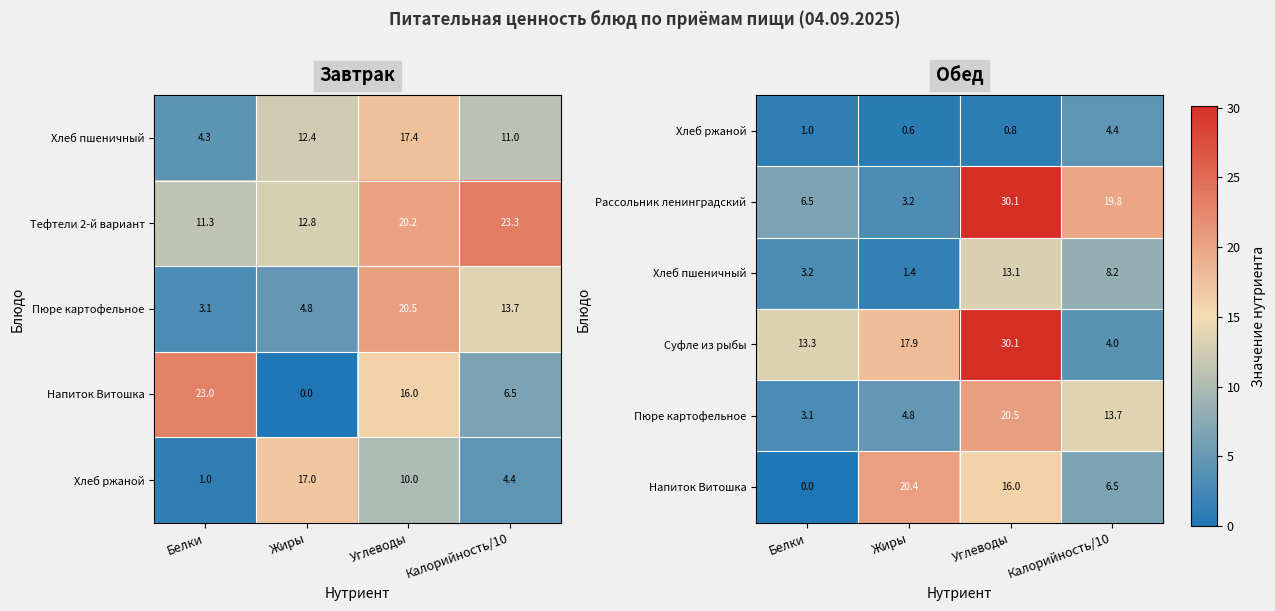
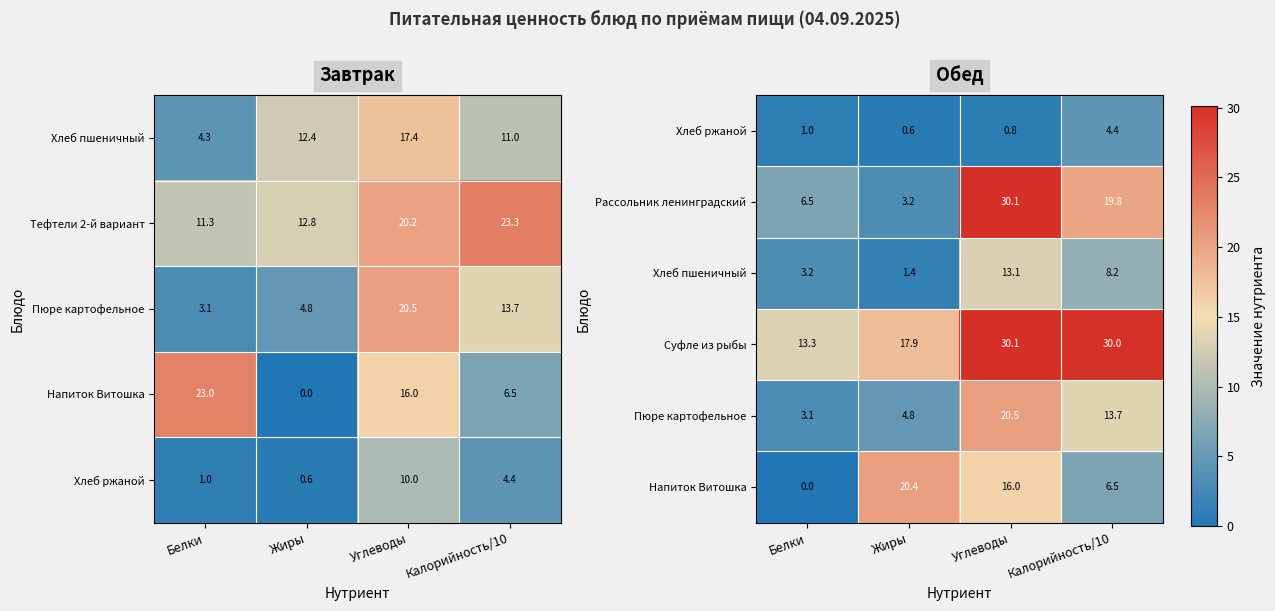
  {
    "Завтрак": {
      "Хлеб пшеничный": {
        "Белки": 4.3,
        "Жиры": 12.4,
        "Углеводы": 17.4,
        "Калорийность/10": 11.0
      },
      "Тефтели 2-й вариант": {
        "Белки": 11.3,
        "Жиры": 12.8,
        "Углеводы": 20.2,
        "Калорийность/10": 23.3
      },
      "Пюре картофельное": {
        "Белки": 3.1,
        "Жиры": 4.8,
        "Углеводы": 20.5,
        "Калорийность/10": 13.7
      },
      "Напиток Витошка": {
        "Белки": 23.0,
        "Жиры": 0.0,
        "Углеводы": 16.0,
        "Калорийность/10": 6.5
      },
      "Хлеб ржаной": {
        "Белки": 1.0,
-       "Жиры": 17.0,
+       "Жиры": 0.6,
        "Углеводы": 10.0,
        "Калорийность/10": 4.4
      }
    },
    "Обед": {
      "Хлеб ржаной": {
        "Белки": 1.0,
        "Жиры": 0.6,
        "Углеводы": 0.8,
        "Калорийность/10": 4.4
      },
      "Рассольник ленинградский": {
        "Белки": 6.5,
        "Жиры": 3.2,
        "Углеводы": 30.1,
        "Калорийность/10": 19.8
      },
      "Хлеб пшеничный": {
        "Белки": 3.2,
        "Жиры": 1.4,
        "Углеводы": 13.1,
        "Калорийность/10": 8.2
      },
      "Суфле из рыбы": {
        "Белки": 13.3,
        "Жиры": 17.9,
        "Углеводы": 30.1,
-       "Калорийность/10": 4.0
+       "Калорийность/10": 30.0
      },
      "Пюре картофельное": {
        "Белки": 3.1,
        "Жиры": 4.8,
        "Углеводы": 20.5,
        "Калорийность/10": 13.7
      },
      "Напиток Витошка": {
        "Белки": 0.0,
        "Жиры": 20.4,
        "Углеводы": 16.0,
        "Калорийность/10": 6.5
      }
    }
  }
